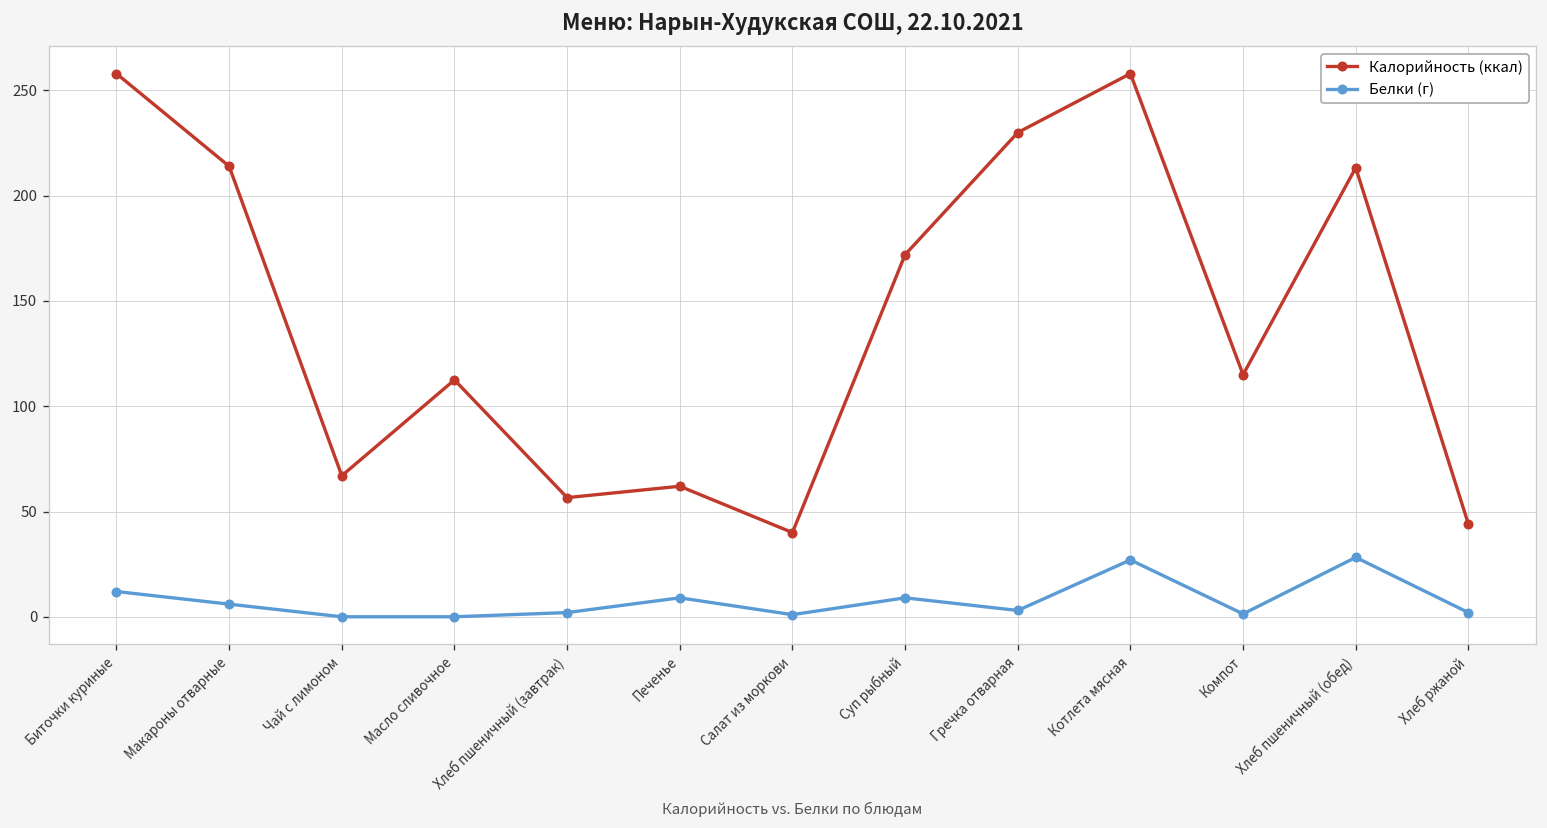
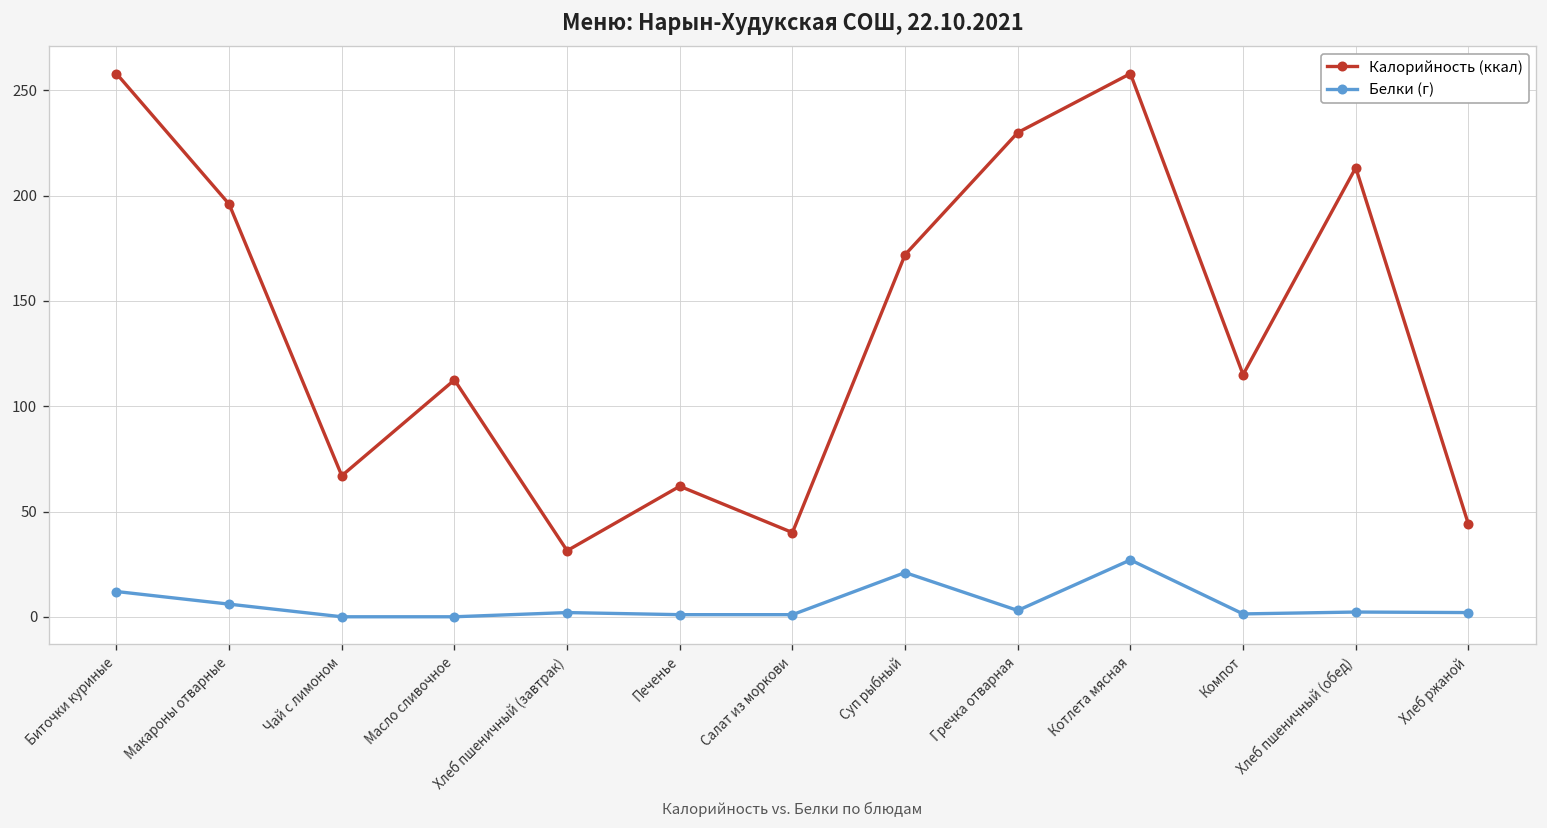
  {
    "Калорийность (ккал)": {
      "Биточки куриные": 258,
-     "Макароны отварные": 214,
+     "Макароны отварные": 196,
      "Чай с лимоном": 67,
      "Масло сливочное": 113,
-     "Хлеб пшеничный (завтрак)": 57,
+     "Хлеб пшеничный (завтрак)": 31,
      "Печенье": 62,
      "Салат из моркови": 40,
      "Суп рыбный": 172,
      "Гречка отварная": 230,
      "Котлета мясная": 258,
      "Компот": 115,
      "Хлеб пшеничный (обед)": 213,
      "Хлеб ржаной": 44
    },
    "Белки (г)": {
      "Биточки куриные": 12,
      "Макароны отварные": 6,
      "Чай с лимоном": 0,
      "Масло сливочное": 0,
      "Хлеб пшеничный (завтрак)": 2,
-     "Печенье": 9,
+     "Печенье": 1,
      "Салат из моркови": 1,
-     "Суп рыбный": 9,
+     "Суп рыбный": 21,
      "Гречка отварная": 3,
      "Котлета мясная": 27,
      "Компот": 1,
-     "Хлеб пшеничный (обед)": 28,
+     "Хлеб пшеничный (обед)": 2,
      "Хлеб ржаной": 2
    }
  }
